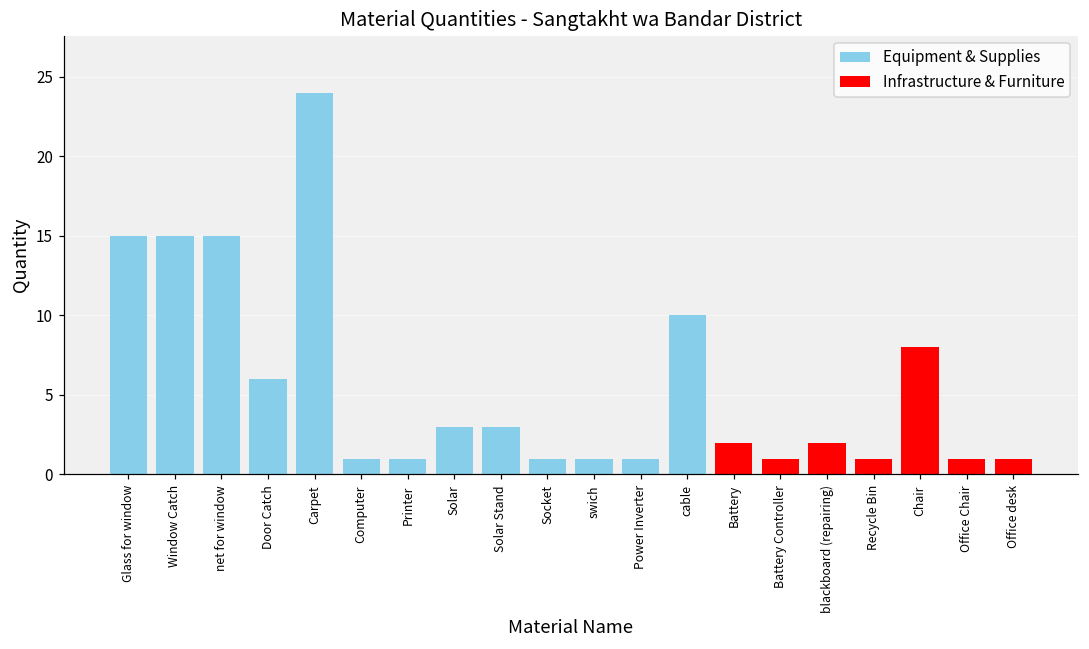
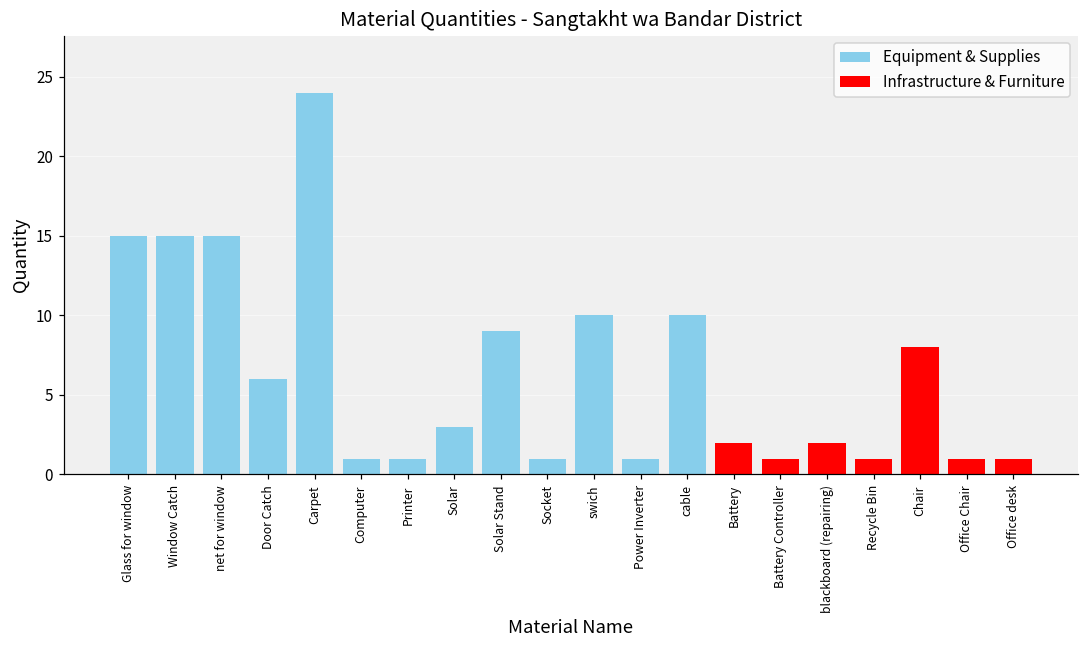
  {
    "Equipment & Supplies": {
      "Glass for window": 15,
      "Window Catch": 15,
      "net for window": 15,
      "Door Catch": 6,
      "Carpet": 24,
      "Computer": 1,
      "Printer": 1,
      "Solar": 3,
-     "Solar Stand": 3,
+     "Solar Stand": 9,
      "Socket": 1,
-     "swich": 1,
+     "swich": 10,
      "Power Inverter": 1,
      "cable": 10
    },
    "Infrastructure & Furniture": {
      "Battery": 2,
      "Battery Controller": 1,
      "blackboard (repairing)": 2,
      "Recycle Bin": 1,
      "Chair": 8,
      "Office Chair": 1,
      "Office desk": 1
    }
  }
